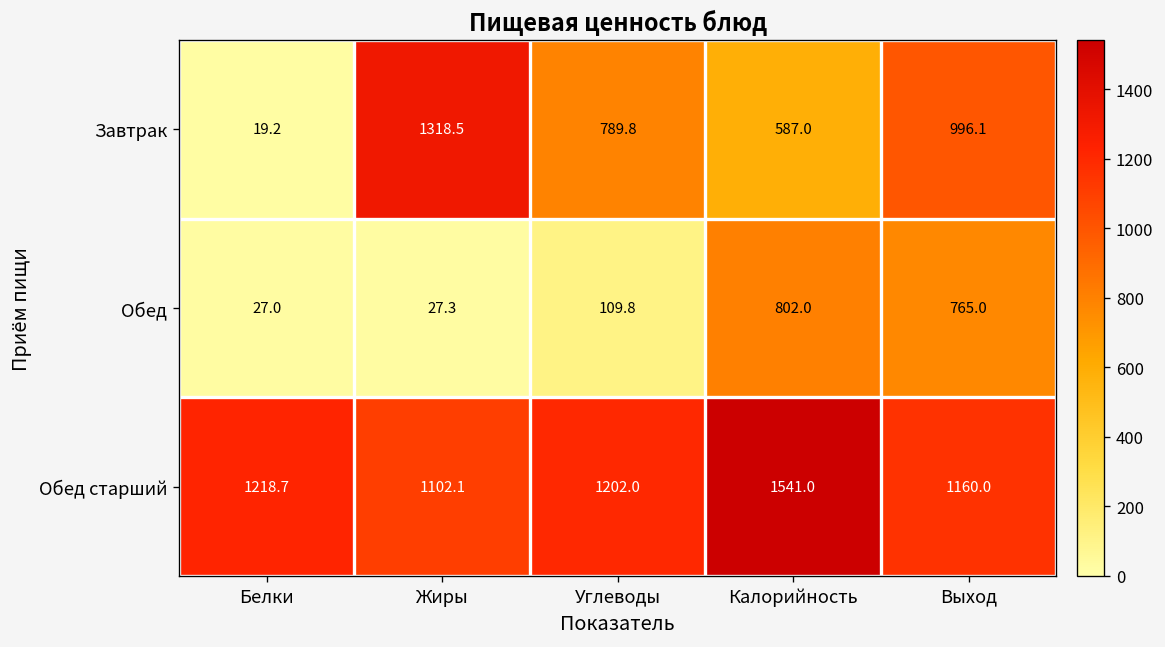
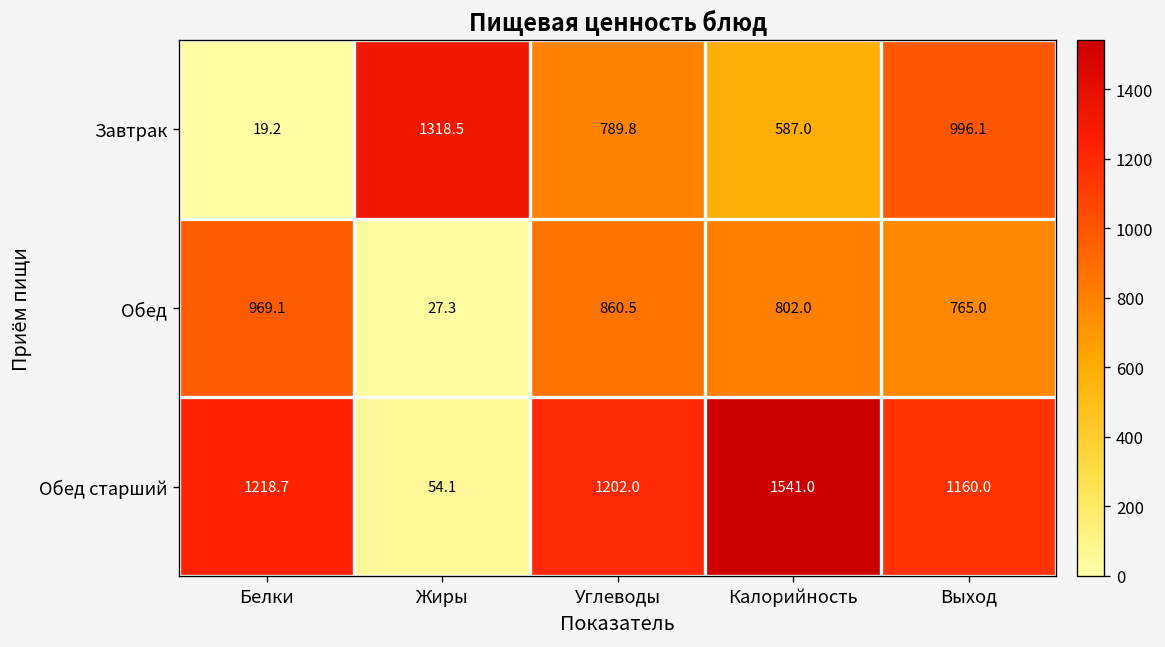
  {
    "Завтрак": {
      "Белки": 19.2,
      "Жиры": 1318.5,
      "Углеводы": 789.8,
      "Калорийность": 587.0,
      "Выход": 996.1
    },
    "Обед": {
-     "Белки": 27.0,
+     "Белки": 969.1,
      "Жиры": 27.3,
-     "Углеводы": 109.8,
+     "Углеводы": 860.5,
      "Калорийность": 802.0,
      "Выход": 765.0
    },
    "Обед старший": {
      "Белки": 1218.7,
-     "Жиры": 1102.1,
+     "Жиры": 54.1,
      "Углеводы": 1202.0,
      "Калорийность": 1541.0,
      "Выход": 1160.0
    }
  }
